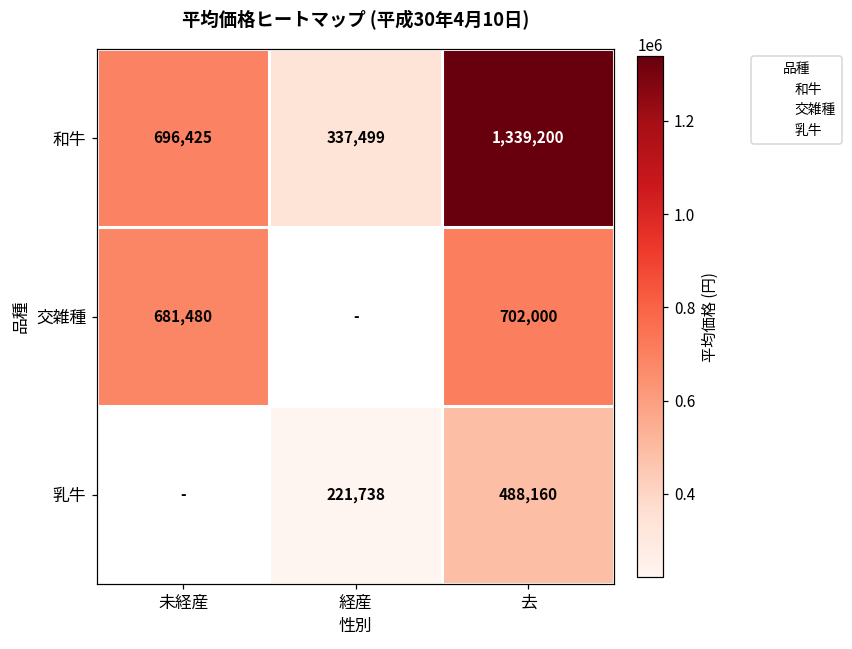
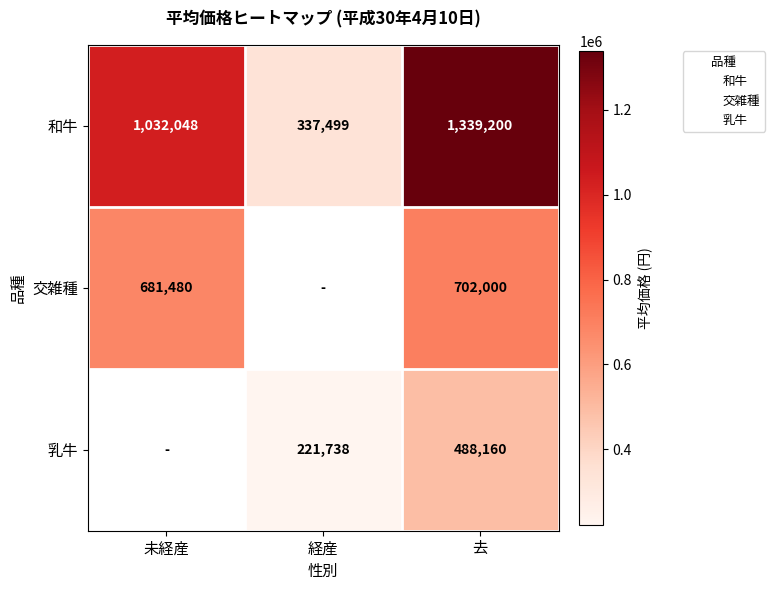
  {
    "和牛": {
-     "未経産": "696,425",
+     "未経産": "1,032,048",
      "経産": "337,499",
      "去": "1,339,200"
    },
    "交雑種": {
      "未経産": "681,480",
      "去": "702,000"
    },
    "乳牛": {
      "経産": "221,738",
      "去": "488,160"
    }
  }
